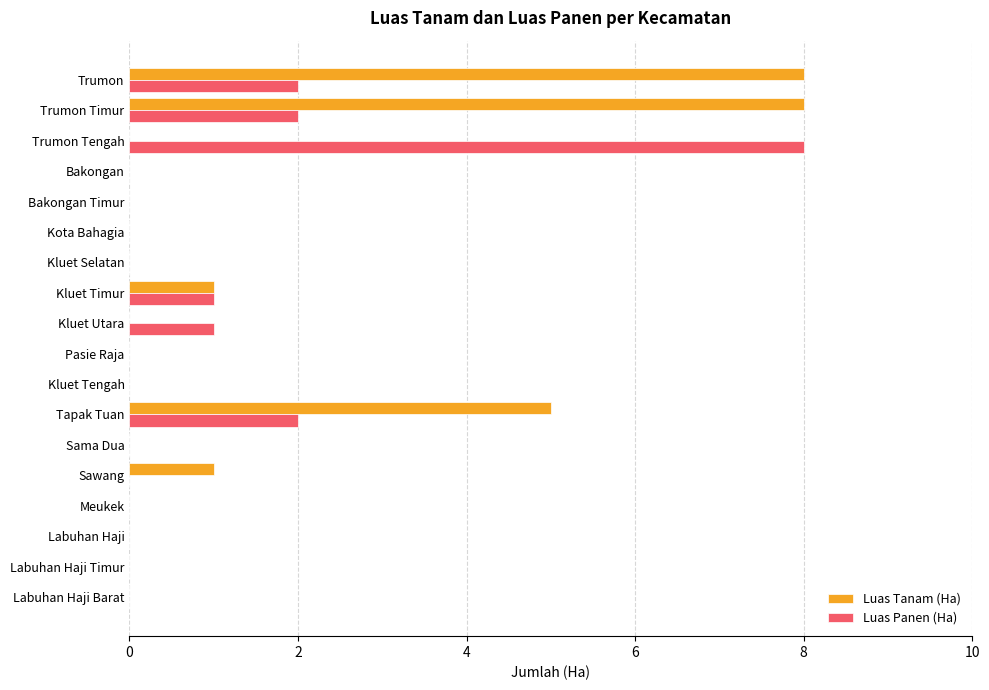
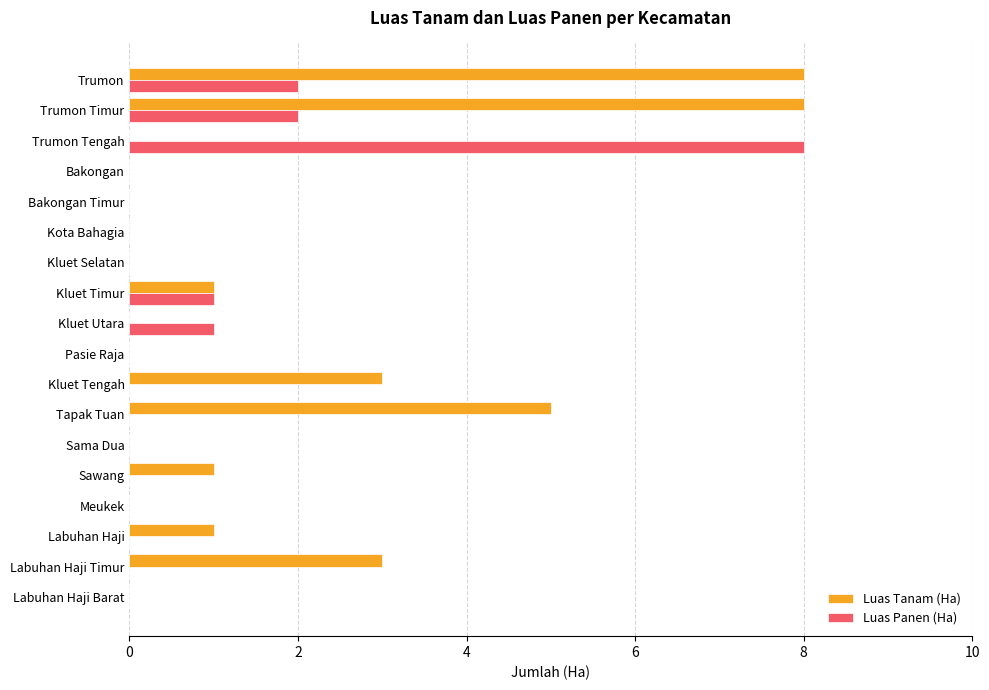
  {
    "Luas Tanam (Ha)": {
      "Trumon": 8,
      "Trumon Timur": 8,
      "Trumon Tengah": 0,
      "Bakongan": 0,
      "Bakongan Timur": 0,
      "Kota Bahagia": 0,
      "Kluet Selatan": 0,
      "Kluet Timur": 1,
      "Kluet Utara": 0,
      "Pasie Raja": 0,
-     "Kluet Tengah": 0,
+     "Kluet Tengah": 3,
      "Tapak Tuan": 5,
      "Sama Dua": 0,
      "Sawang": 1,
      "Meukek": 0,
-     "Labuhan Haji": 0,
-     "Labuhan Haji Timur": 0,
+     "Labuhan Haji": 1,
+     "Labuhan Haji Timur": 3,
      "Labuhan Haji Barat": 0
    },
    "Luas Panen (Ha)": {
      "Trumon": 2,
      "Trumon Timur": 2,
      "Trumon Tengah": 8,
      "Bakongan": 0,
      "Bakongan Timur": 0,
      "Kota Bahagia": 0,
      "Kluet Selatan": 0,
      "Kluet Timur": 1,
      "Kluet Utara": 1,
      "Pasie Raja": 0,
      "Kluet Tengah": 0,
-     "Tapak Tuan": 2,
+     "Tapak Tuan": 0,
      "Sama Dua": 0,
      "Sawang": 0,
      "Meukek": 0,
      "Labuhan Haji": 0,
      "Labuhan Haji Timur": 0,
      "Labuhan Haji Barat": 0
    }
  }
